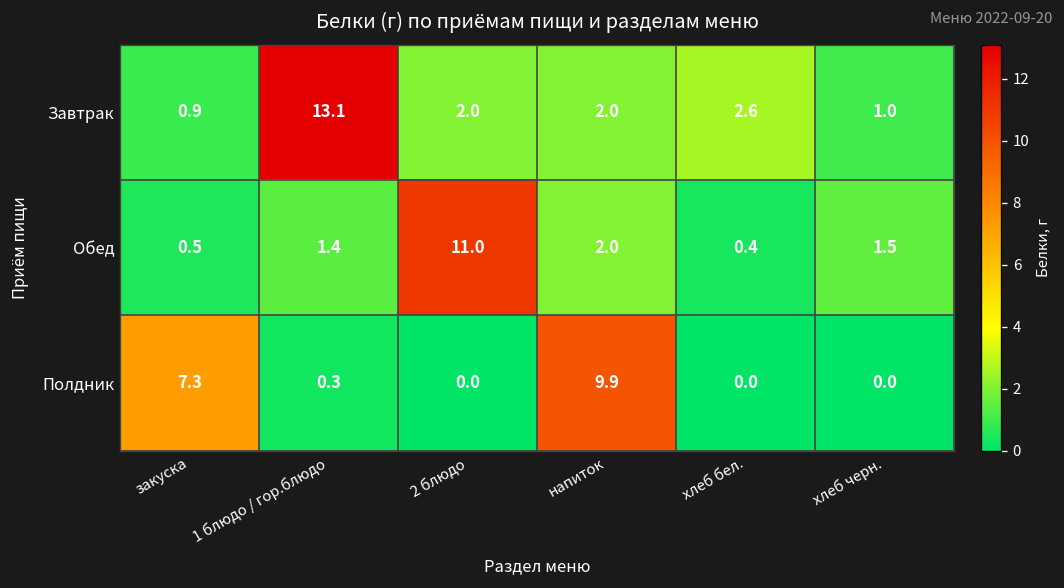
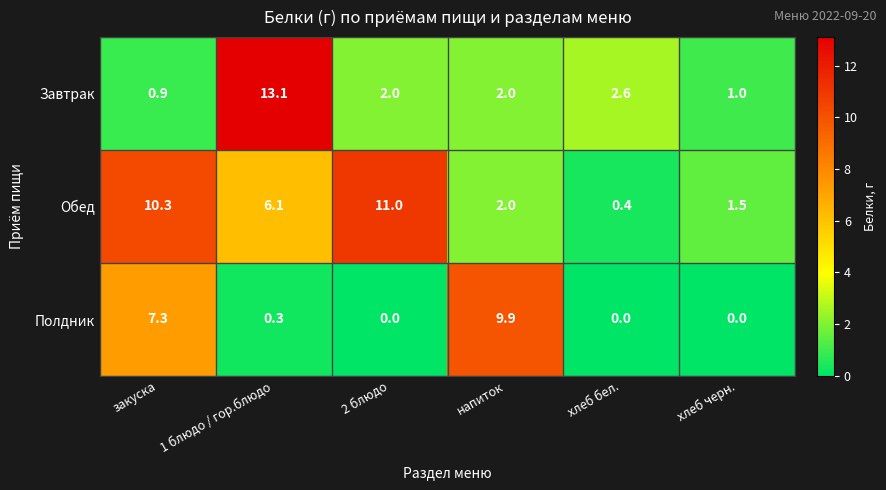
  {
    "Завтрак": {
      "закуска": 0.9,
      "1 блюдо / гор.блюдо": 13.1,
      "2 блюдо": 2.0,
      "напиток": 2.0,
      "хлеб бел.": 2.6,
      "хлеб черн.": 1.0
    },
    "Обед": {
-     "закуска": 0.5,
-     "1 блюдо / гор.блюдо": 1.4,
+     "закуска": 10.3,
+     "1 блюдо / гор.блюдо": 6.1,
      "2 блюдо": 11.0,
      "напиток": 2.0,
      "хлеб бел.": 0.4,
      "хлеб черн.": 1.5
    },
    "Полдник": {
      "закуска": 7.3,
      "1 блюдо / гор.блюдо": 0.3,
      "2 блюдо": 0.0,
      "напиток": 9.9,
      "хлеб бел.": 0.0,
      "хлеб черн.": 0.0
    }
  }
